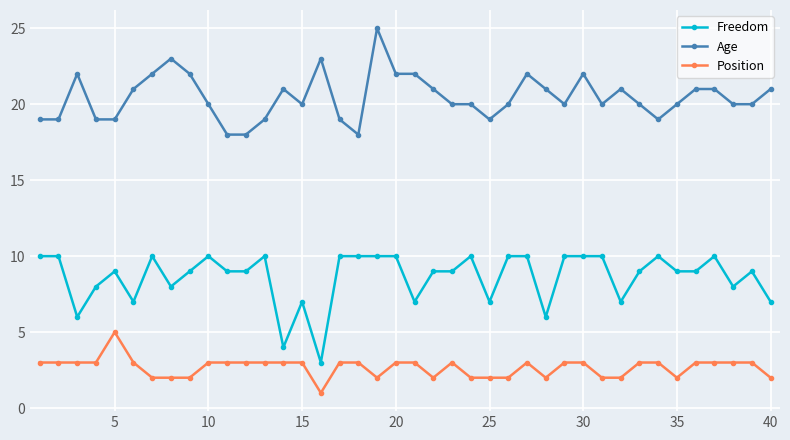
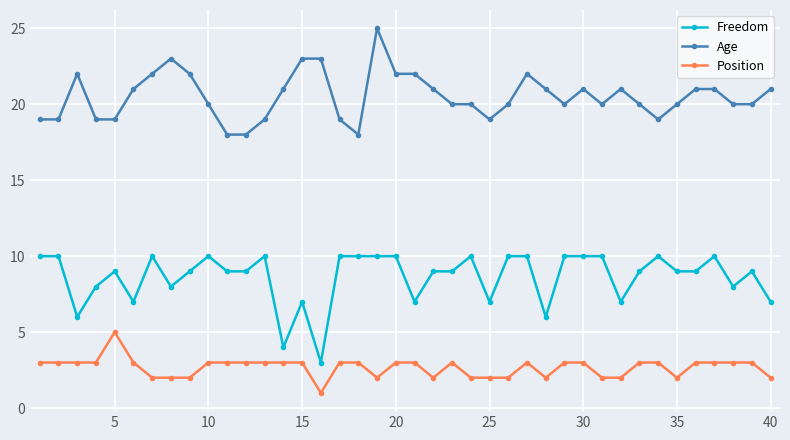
  {
    "Freedom": {
      "5": 9,
      "10": 10,
      "15": 7,
      "20": 10,
      "25": 7,
      "30": 10,
      "35": 9,
      "40": 7
    },
    "Age": {
      "5": 19,
      "10": 20,
-     "15": 20,
+     "15": 23,
      "20": 22,
      "25": 19,
-     "30": 22,
+     "30": 21,
      "35": 20,
      "40": 21
    },
    "Position": {
      "5": 5,
      "10": 3,
      "15": 3,
      "20": 3,
      "25": 2,
      "30": 3,
      "35": 2,
      "40": 2
    }
  }
